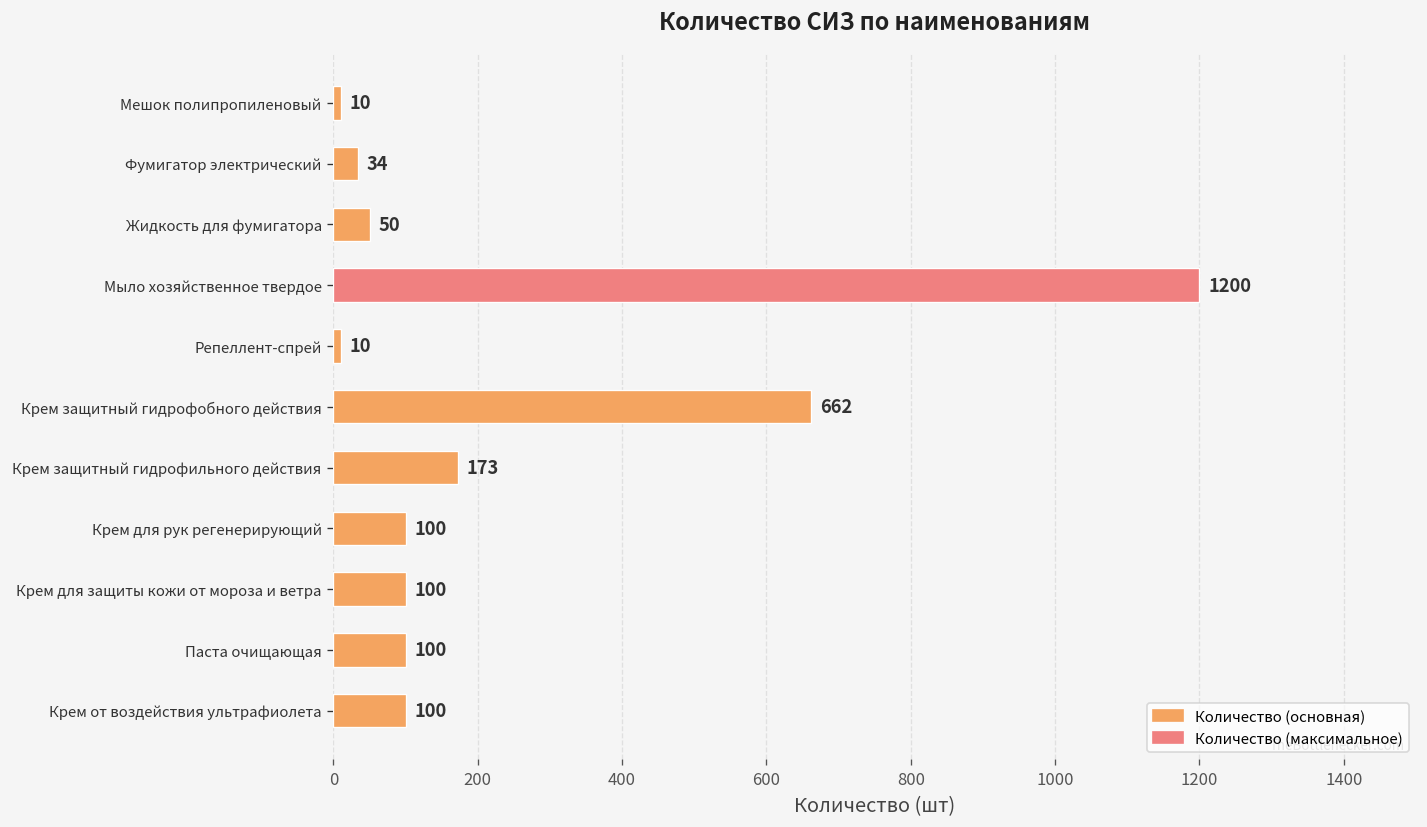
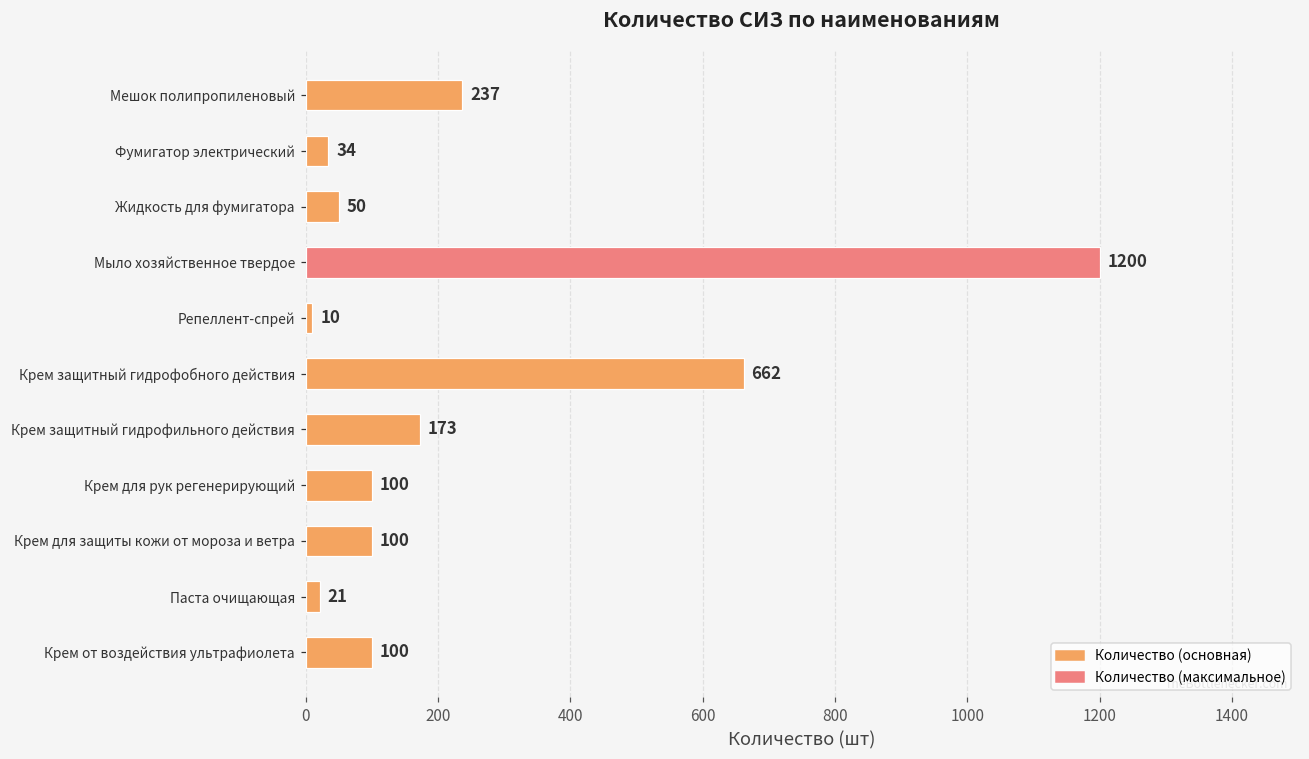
  {
-   "Мешок полипропиленовый": 10,
+   "Мешок полипропиленовый": 237,
    "Фумигатор электрический": 34,
    "Жидкость для фумигатора": 50,
    "Мыло хозяйственное твердое": 1200,
    "Репеллент-спрей": 10,
    "Крем защитный гидрофобного действия": 662,
    "Крем защитный гидрофильного действия": 173,
    "Крем для рук регенерирующий": 100,
    "Крем для защиты кожи от мороза и ветра": 100,
-   "Паста очищающая": 100,
+   "Паста очищающая": 21,
    "Крем от воздействия ультрафиолета": 100
  }
